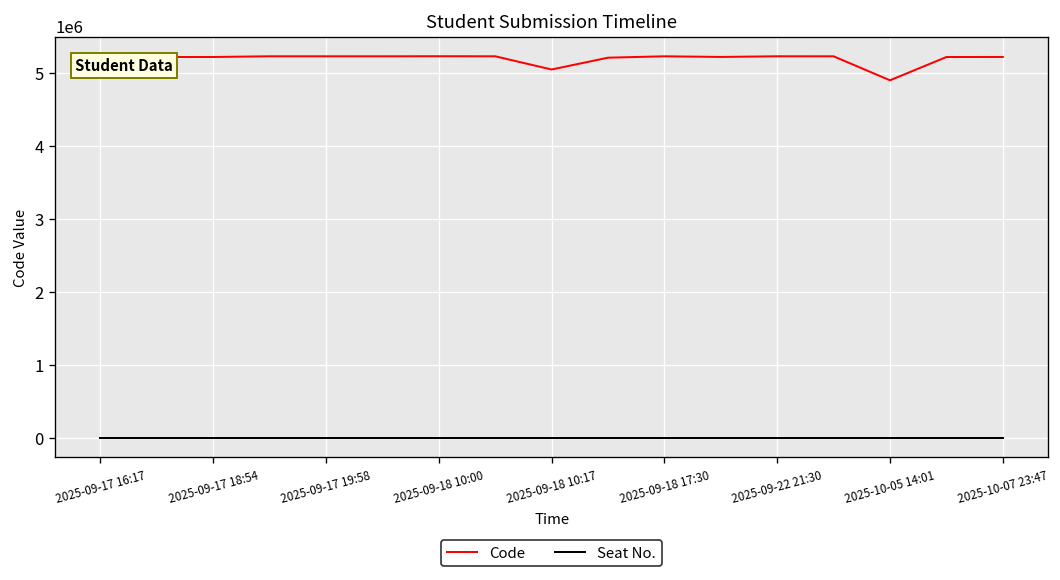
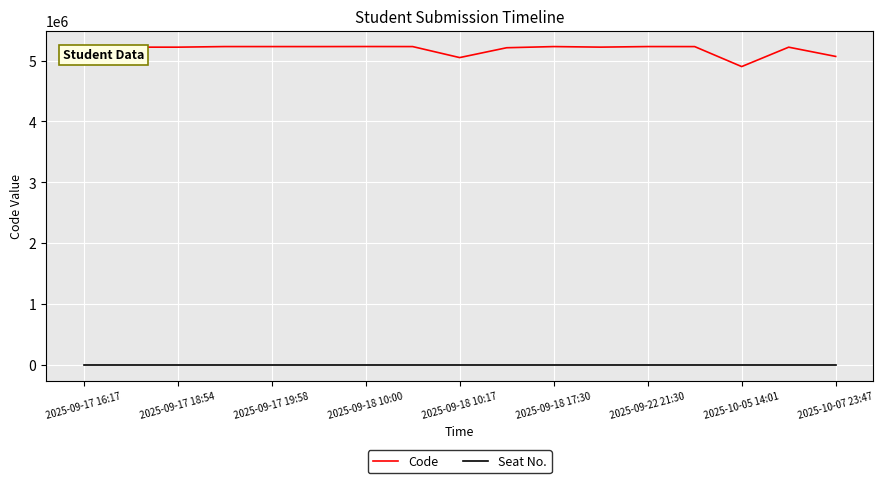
  {
    "Code": {
      "2025-09-17 18:54": 5200000,
      "2025-09-18 10:17": 5000000,
      "2025-09-18 17:30": 5200000,
      "2025-09-22 21:30": 5200000,
      "2025-10-05 14:01": 4900000,
-     "2025-10-07 23:47": 5200000
+     "2025-10-07 23:47": 5100000
    },
    "Seat No.": {
      "2025-09-17 16:17": 0,
      "2025-09-17 18:54": 0,
      "2025-09-18 10:17": 0,
      "2025-09-18 17:30": 0,
      "2025-09-22 21:30": 0,
      "2025-10-05 14:01": 0,
      "2025-10-07 23:47": 0
    }
  }
